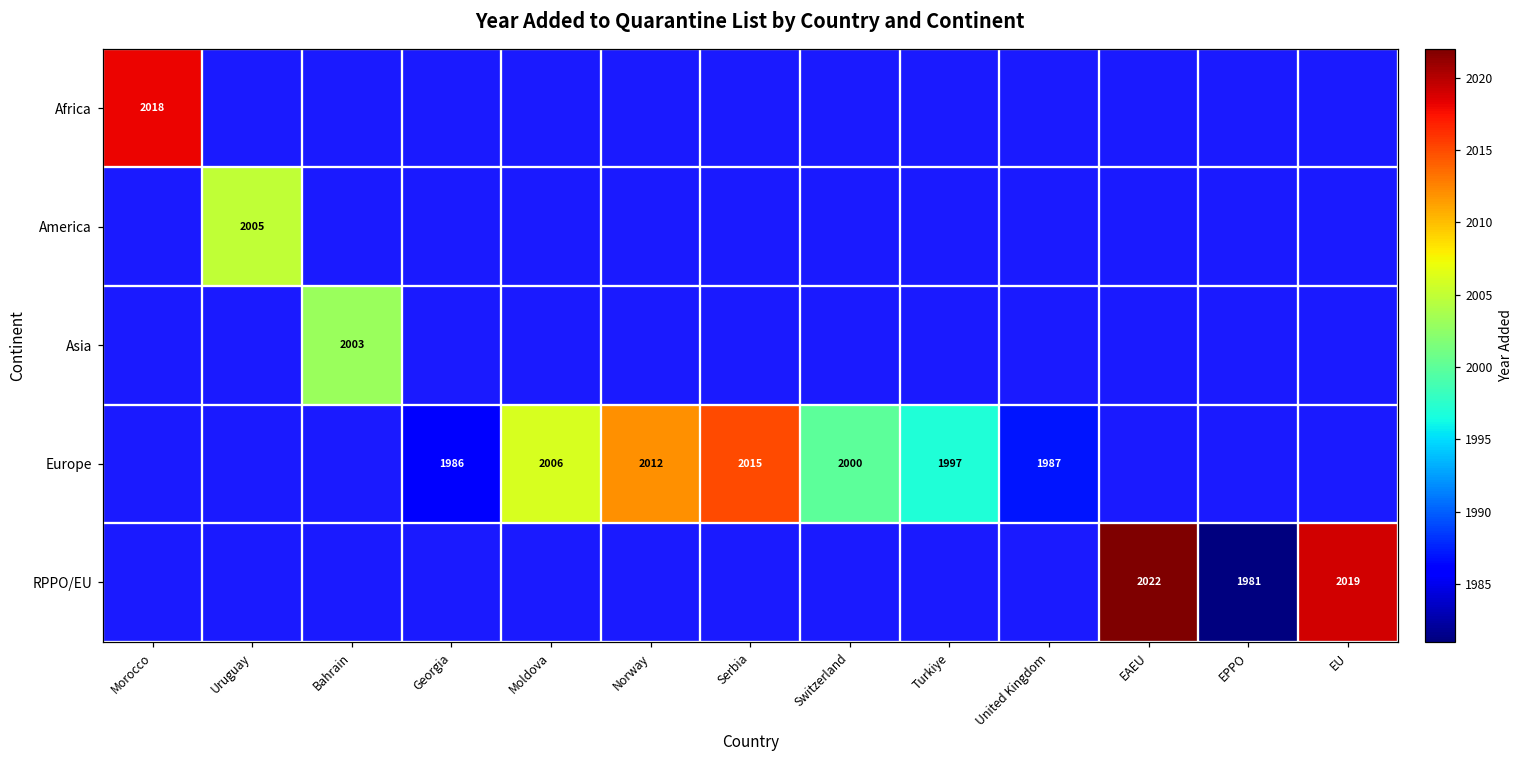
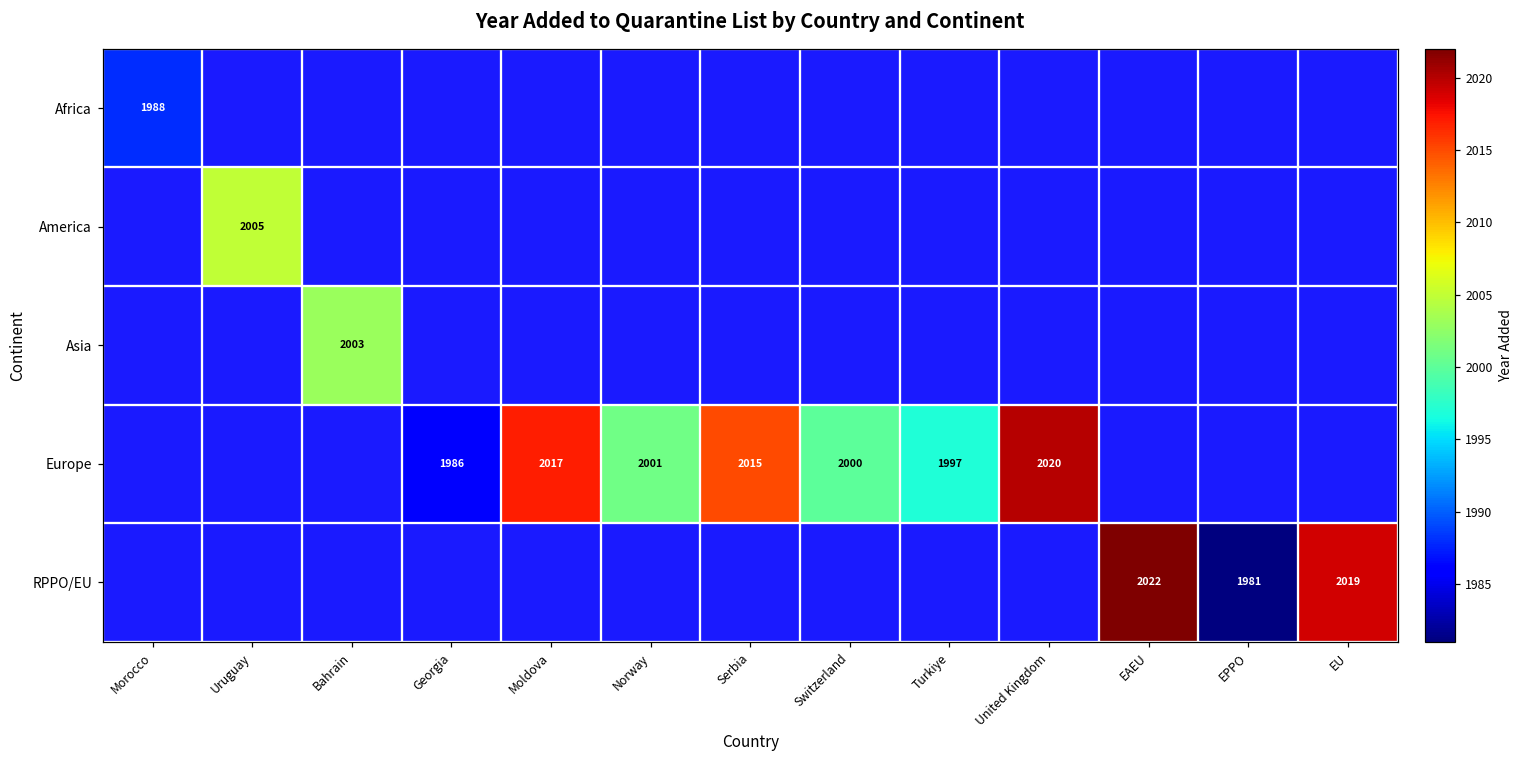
  {
    "Africa": {
-     "Morocco": 2018
+     "Morocco": 1988
    },
    "America": {
      "Uruguay": 2005
    },
    "Asia": {
      "Bahrain": 2003
    },
    "Europe": {
      "Georgia": 1986,
-     "Moldova": 2006,
-     "Norway": 2012,
+     "Moldova": 2017,
+     "Norway": 2001,
      "Serbia": 2015,
      "Switzerland": 2000,
      "Turkiye": 1997,
-     "United Kingdom": 1987
+     "United Kingdom": 2020
    },
    "RPPO/EU": {
      "EAEU": 2022,
      "EPPO": 1981,
      "EU": 2019
    }
  }
